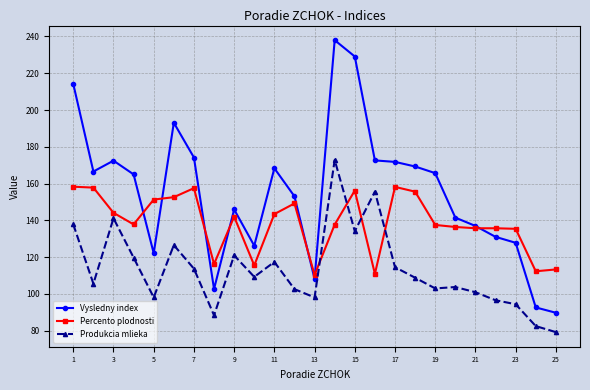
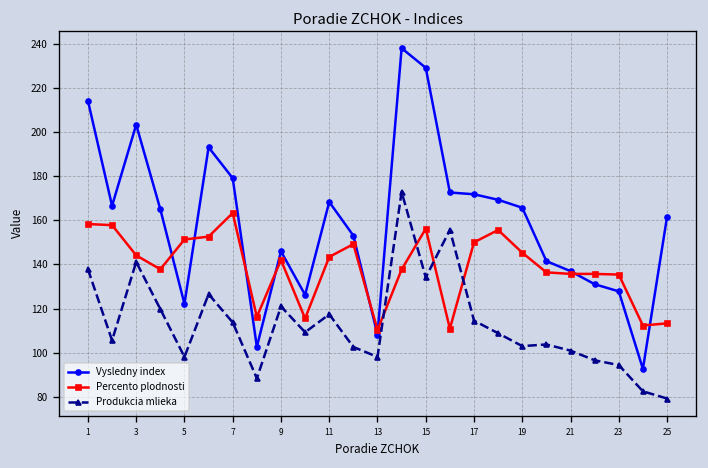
  {
    "Vysledny index": {
      "1": 214,
-     "3": 172,
+     "3": 203,
      "5": 122,
-     "7": 174,
+     "7": 179,
      "9": 146,
      "11": 168,
      "13": 108,
      "15": 229,
      "17": 172,
      "19": 166,
      "23": 128,
-     "25": 90
+     "25": 162
    },
    "Percento plodnosti": {
      "1": 158,
      "3": 144,
      "5": 151,
-     "7": 158,
+     "7": 163,
      "9": 142,
      "11": 143,
      "13": 110,
      "15": 156,
-     "17": 158,
-     "19": 138,
+     "17": 150,
+     "19": 145,
      "23": 135,
      "25": 113
    },
    "Produkcia mlieka": {
      "1": 138,
      "3": 141,
      "5": 98,
      "7": 114,
      "9": 121,
      "11": 117,
      "13": 98,
      "15": 134,
      "17": 115,
      "19": 103,
      "21": 101,
      "23": 94,
      "25": 79
    }
  }
